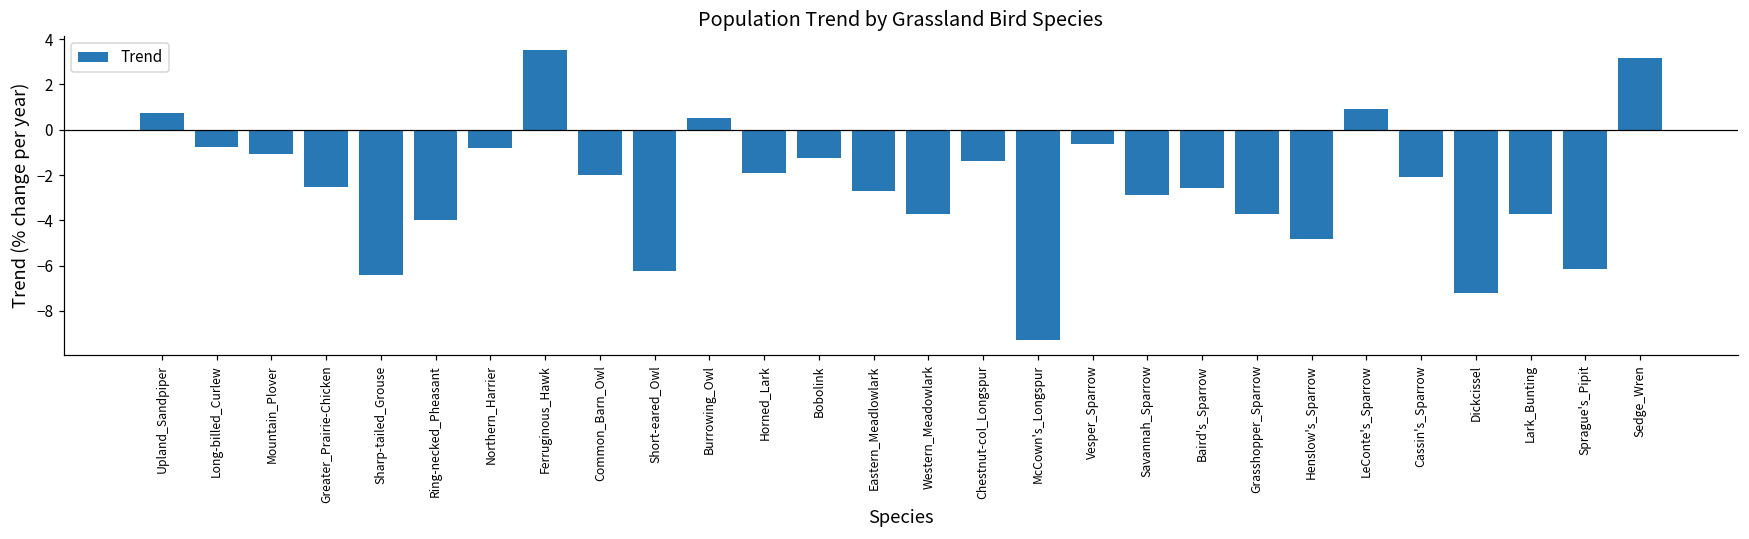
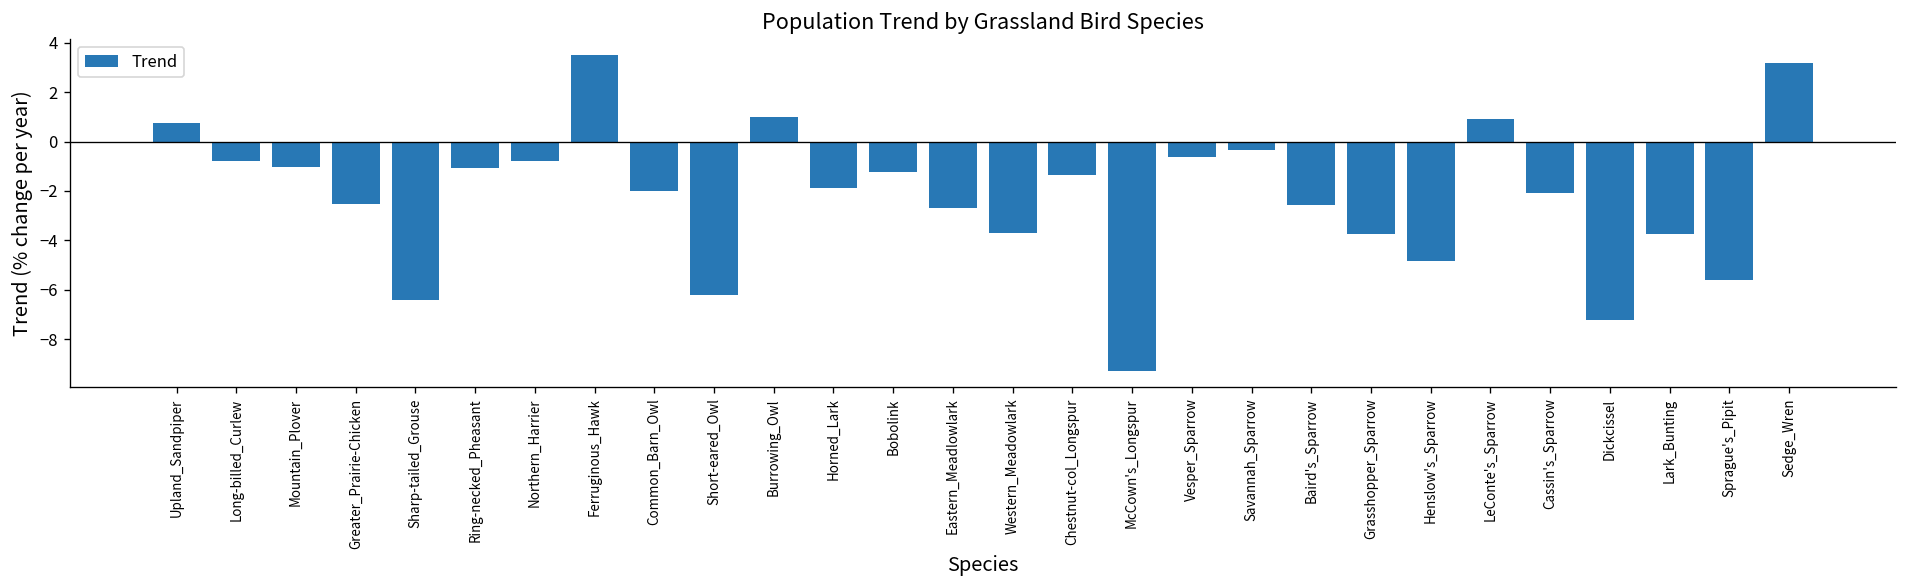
  {
    "Upland_Sandpiper": 0.8,
    "Long-billed_Curlew": -0.8,
    "Mountain_Plover": -1.1,
    "Greater_Prairie-Chicken": -2.5,
    "Sharp-tailed_Grouse": -6.4,
-   "Ring-necked_Pheasant": -4.0,
+   "Ring-necked_Pheasant": -1.1,
    "Northern_Harrier": -0.8,
    "Ferruginous_Hawk": 3.5,
    "Common_Barn_Owl": -2.0,
    "Short-eared_Owl": -6.2,
-   "Burrowing_Owl": 0.5,
+   "Burrowing_Owl": 1.0,
    "Horned_Lark": -1.9,
    "Bobolink": -1.3,
    "Eastern_Meadlowlark": -2.7,
    "Western_Meadowlark": -3.7,
    "Chestnut-col_Longspur": -1.4,
    "McCown's_Longspur": -9.3,
    "Vesper_Sparrow": -0.6,
-   "Savannah_Sparrow": -2.9,
+   "Savannah_Sparrow": -0.3,
    "Baird's_Sparrow": -2.6,
    "Grasshopper_Sparrow": -3.7,
    "Henslow's_Sparrow": -4.8,
    "LeConte's_Sparrow": 0.9,
    "Cassin's_Sparrow": -2.1,
    "Dickcissel": -7.2,
    "Lark_Bunting": -3.7,
-   "Sprague's_Pipit": -6.2,
+   "Sprague's_Pipit": -5.6,
    "Sedge_Wren": 3.2
  }
